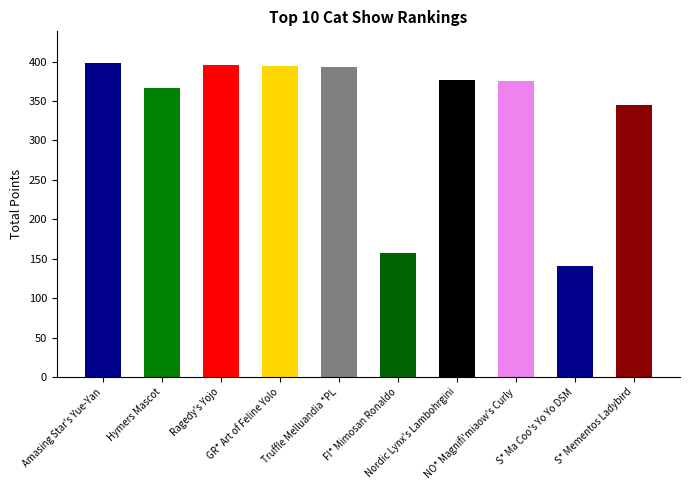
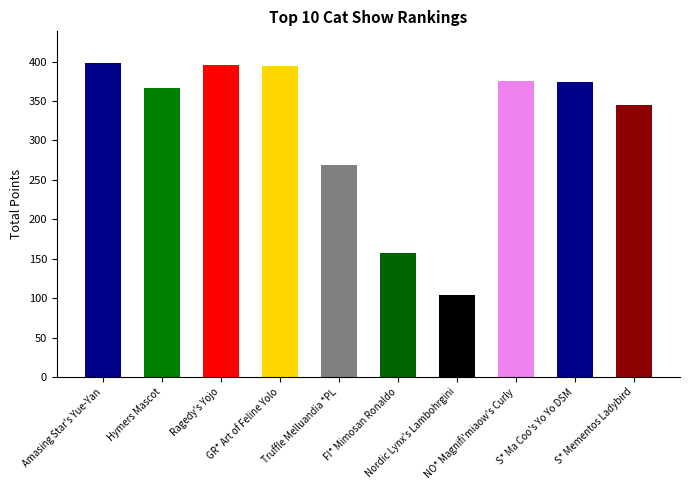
  {
    "Amasing Star's Yue-Yan": 400,
    "Hymers Mascot": 370,
    "Ragedy's Yojo": 400,
    "GR* Art of Feline Yolo": 390,
-   "Truffle Melluandia *PL": 390,
+   "Truffle Melluandia *PL": 270,
    "FI* Mimosan Ronaldo": 160,
-   "Nordic Lynx's Lambohrgini": 380,
+   "Nordic Lynx's Lambohrgini": 100,
    "NO* Magnifi'miaow's Curly": 370,
-   "S* Ma Coo's Yo Yo DSM": 140,
+   "S* Ma Coo's Yo Yo DSM": 370,
    "S* Mementos Ladybird": 350
  }
